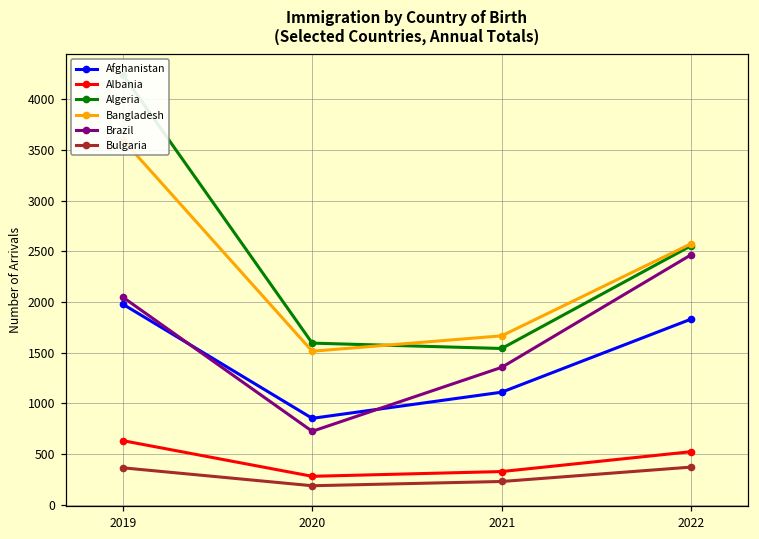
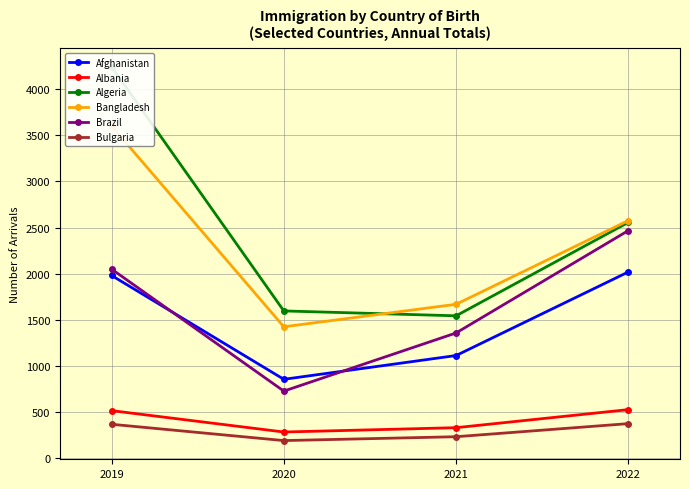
  {
    "Afghanistan": {
      "2019": 2000,
      "2020": 900,
      "2021": 1100,
-     "2022": 1800
+     "2022": 2000
    },
    "Albania": {
-     "2019": 600,
+     "2019": 500,
      "2020": 300,
      "2021": 300,
      "2022": 500
    },
    "Algeria": {
      "2020": 1600,
      "2021": 1500
    },
    "Bangladesh": {
-     "2020": 1500,
+     "2020": 1400,
      "2021": 1700
    },
    "Brazil": {
      "2019": 2000,
      "2020": 700,
      "2021": 1400,
      "2022": 2500
    },
    "Bulgaria": {
      "2019": 400,
      "2020": 200,
      "2021": 200,
      "2022": 400
    }
  }
